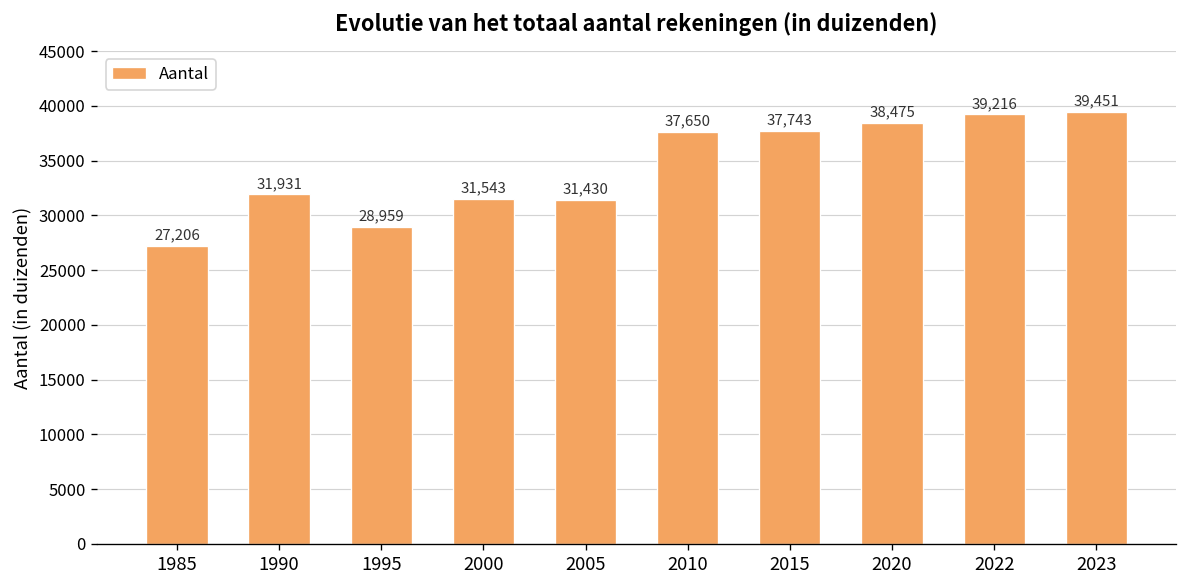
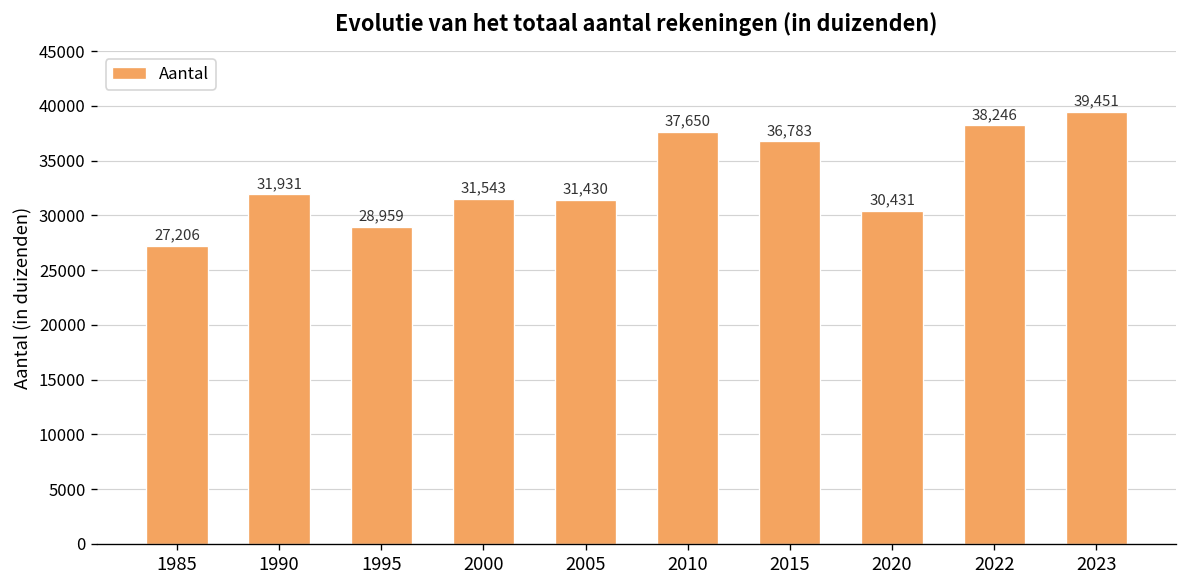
  {
    "1985": "27,206",
    "1990": "31,931",
    "1995": "28,959",
    "2000": "31,543",
    "2005": "31,430",
    "2010": "37,650",
-   "2015": "37,743",
-   "2020": "38,475",
-   "2022": "39,216",
+   "2015": "36,783",
+   "2020": "30,431",
+   "2022": "38,246",
    "2023": "39,451"
  }
